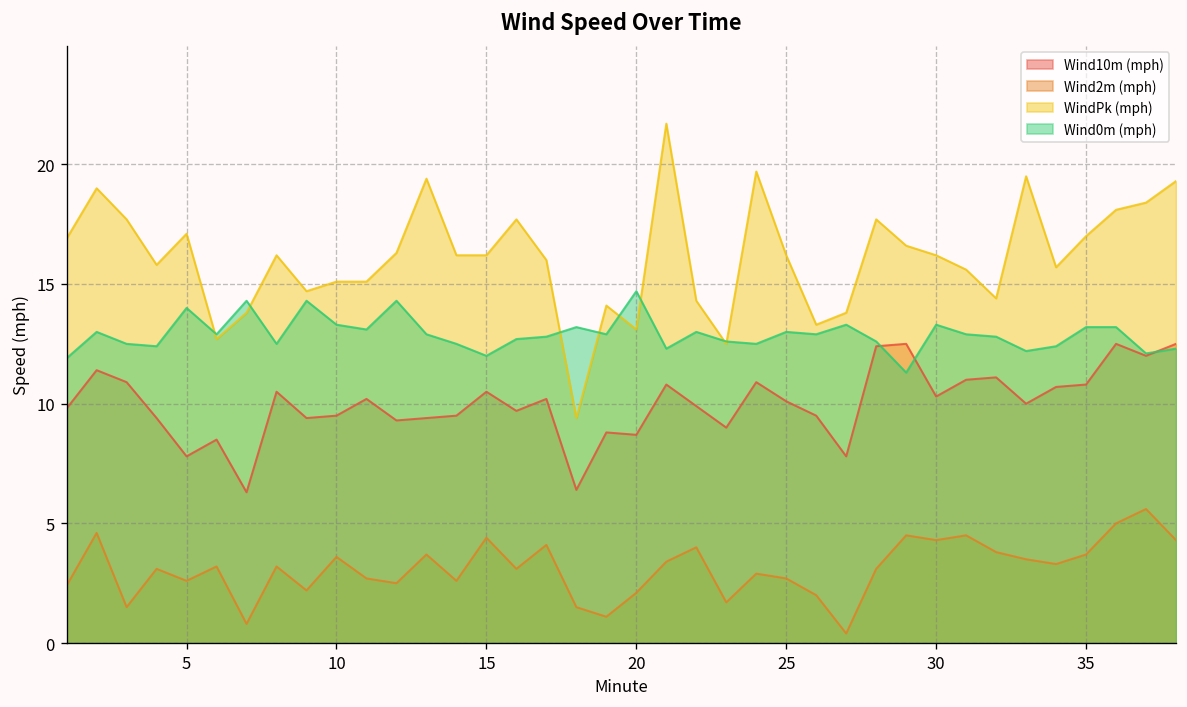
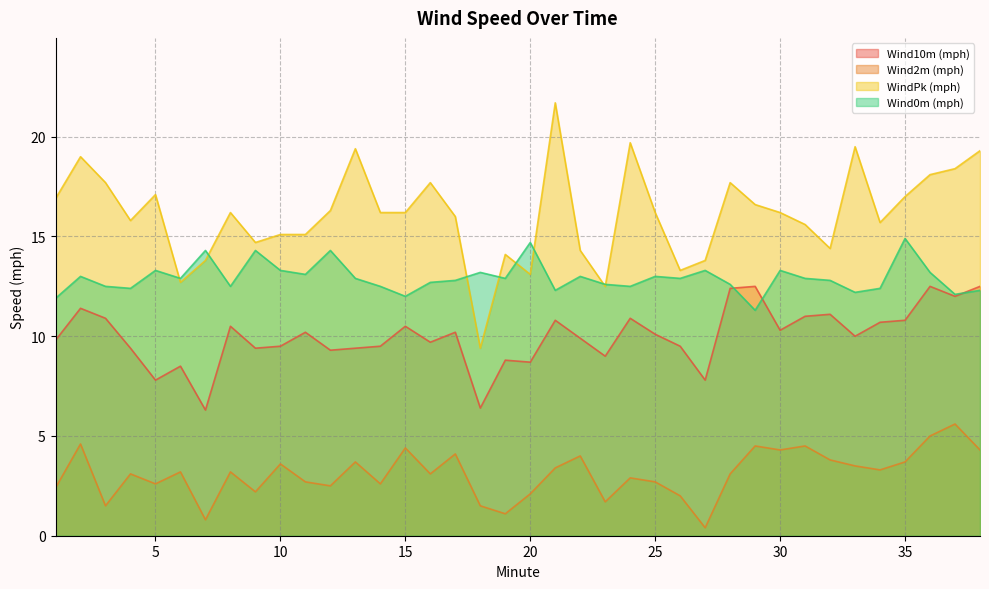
  {
    "Wind0m (mph)": {
-     "5": 14.0,
+     "5": 13.3,
      "10": 13.3,
      "15": 12.0,
      "20": 14.7,
      "25": 13.0,
      "30": 13.3,
-     "35": 13.2
+     "35": 14.9
    }
  }
